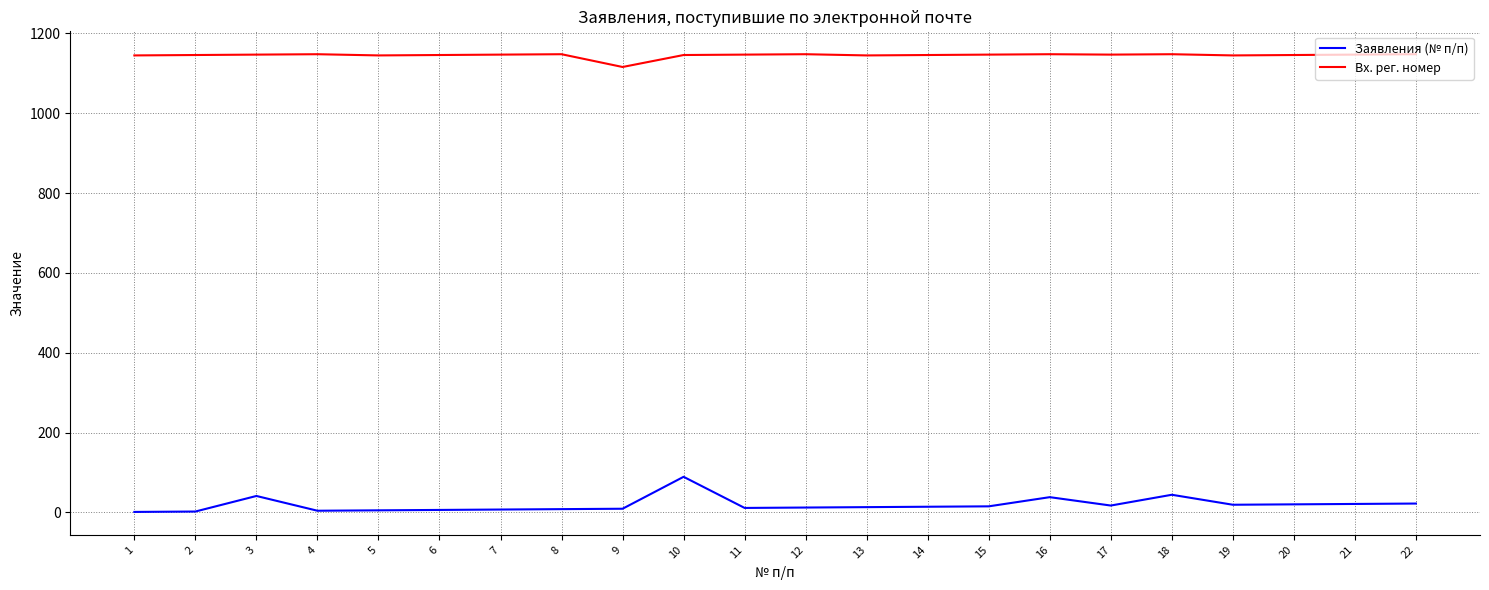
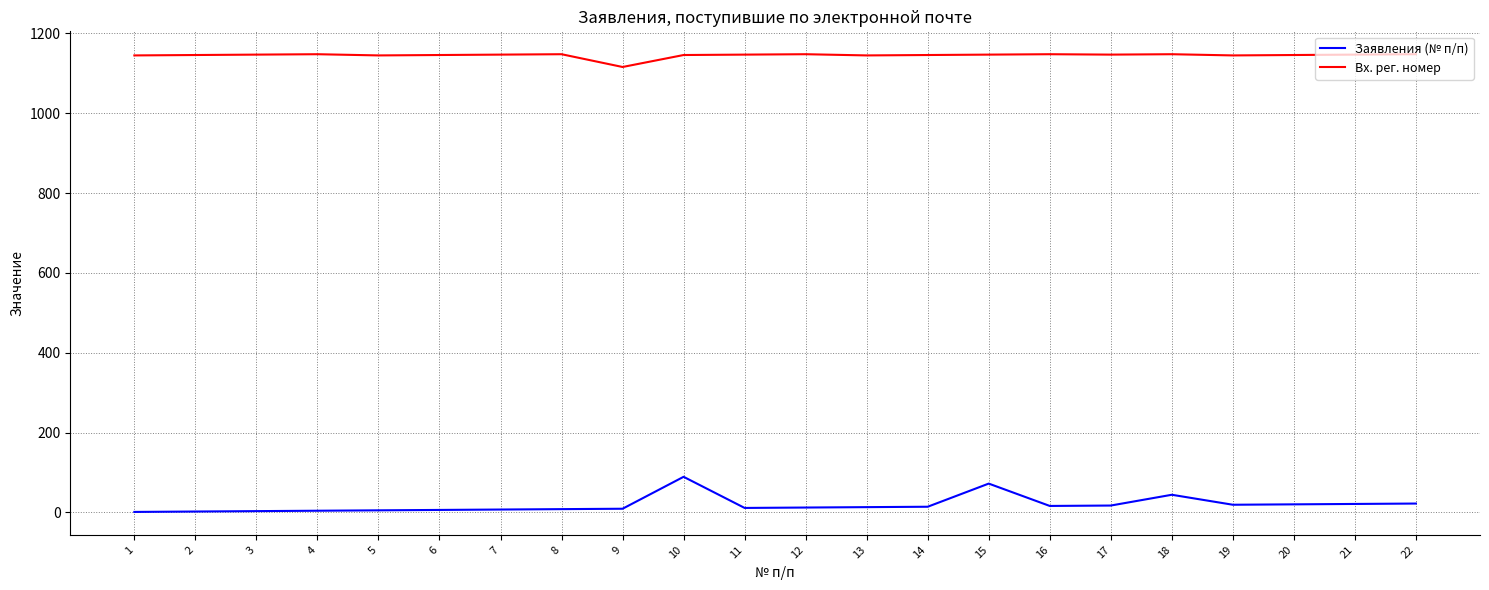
  {
    "Заявления (№ п/п)": {
      "1": 0,
      "2": 0,
-     "3": 40,
+     "3": 0,
      "4": 0,
      "5": 10,
      "6": 10,
      "7": 10,
      "8": 10,
      "9": 10,
      "10": 90,
      "11": 10,
      "12": 10,
      "13": 10,
      "14": 10,
-     "15": 20,
-     "16": 40,
+     "15": 70,
+     "16": 20,
      "17": 20,
      "18": 40,
      "19": 20,
      "20": 20,
      "21": 20,
      "22": 20
    },
    "Вх. рег. номер": {
      "1": 1150,
      "2": 1150,
      "3": 1150,
      "4": 1150,
      "5": 1150,
      "6": 1150,
      "7": 1150,
      "8": 1150,
      "9": 1120,
      "10": 1150,
      "11": 1150,
      "12": 1150,
      "13": 1150,
      "14": 1150,
      "15": 1150,
      "16": 1150,
      "17": 1150,
      "18": 1150,
      "19": 1150,
      "20": 1150
    }
  }
